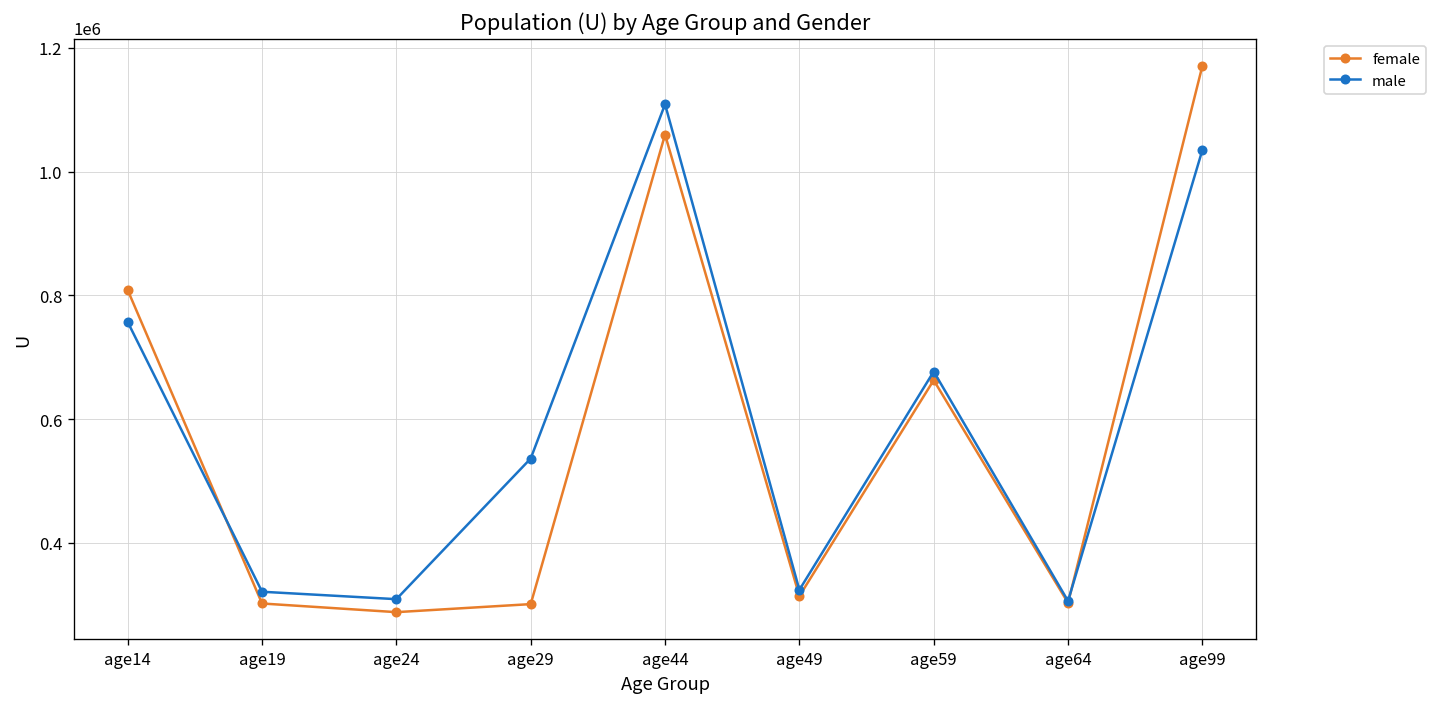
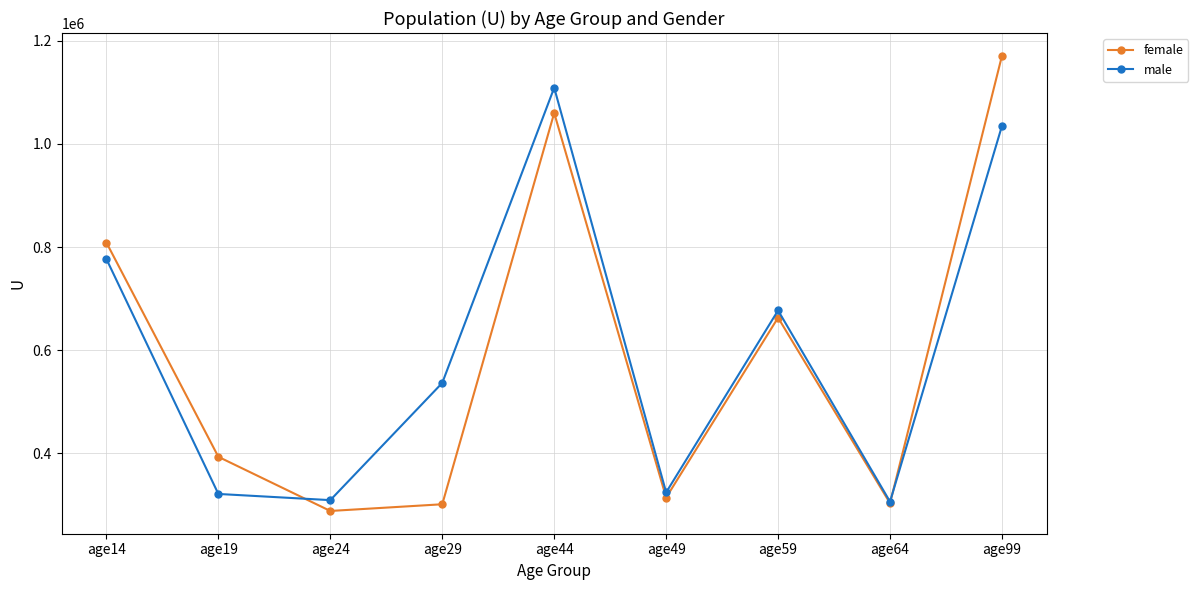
  {
    "female": {
      "age14": 810000,
-     "age19": 300000,
+     "age19": 390000,
      "age24": 290000,
      "age29": 300000,
      "age44": 1060000,
      "age49": 310000,
      "age59": 660000,
      "age99": 1170000
    },
    "male": {
-     "age14": 760000,
+     "age14": 780000,
      "age19": 320000,
      "age24": 310000,
      "age29": 540000,
      "age44": 1110000,
      "age49": 320000,
      "age59": 680000,
      "age99": 1040000
    }
  }
